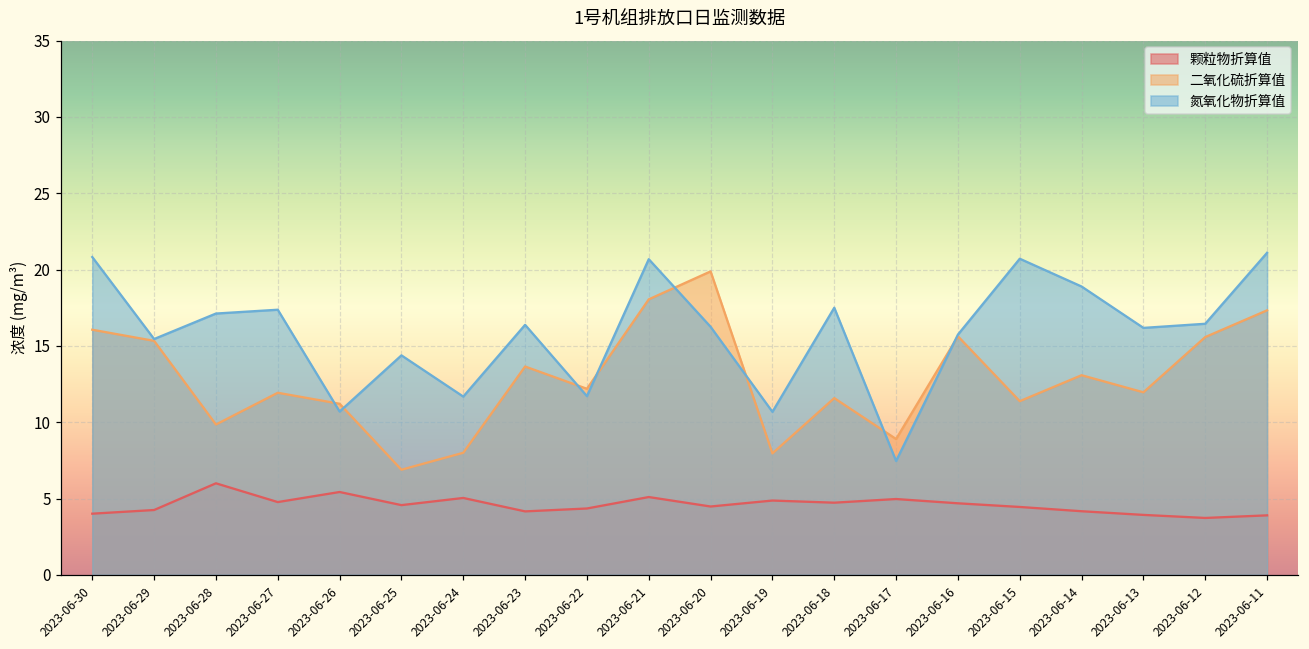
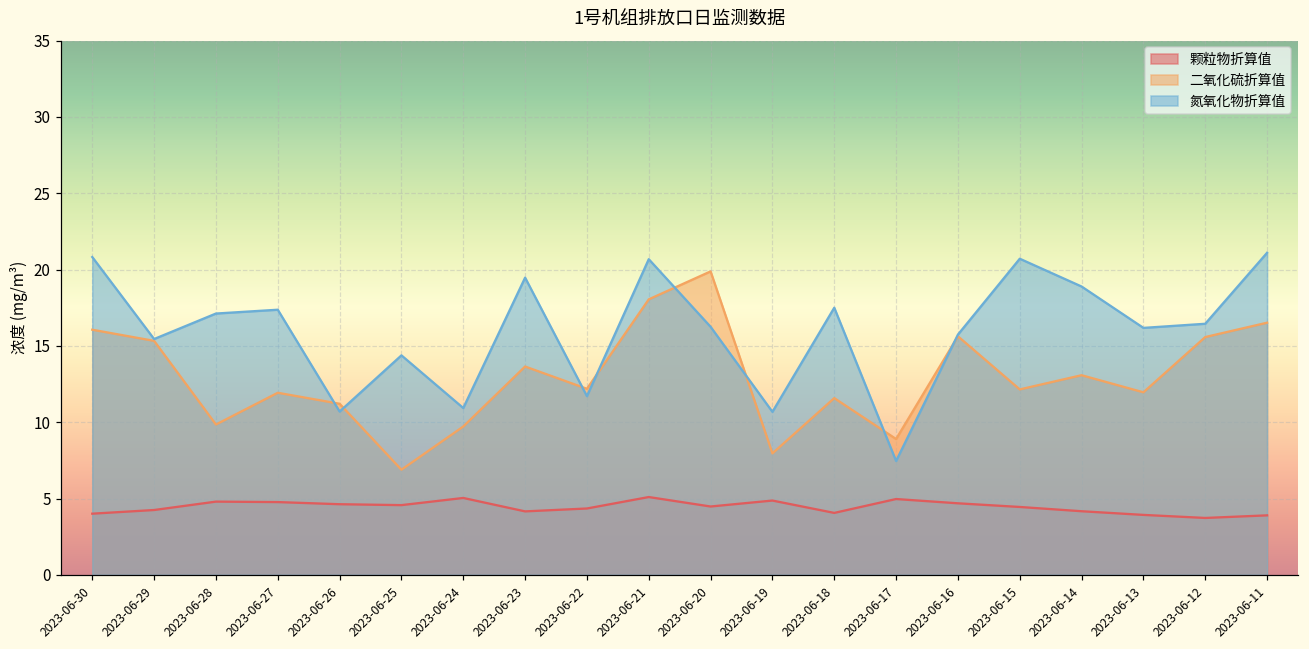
  {
    "颗粒物折算值": {
      "2023-06-30": 4.0,
      "2023-06-29": 4.3,
-     "2023-06-28": 6.0,
+     "2023-06-28": 4.8,
      "2023-06-27": 4.8,
-     "2023-06-26": 5.4,
+     "2023-06-26": 4.6,
      "2023-06-25": 4.6,
      "2023-06-24": 5.0,
      "2023-06-23": 4.2,
      "2023-06-22": 4.4,
      "2023-06-21": 5.1,
      "2023-06-20": 4.5,
      "2023-06-19": 4.9,
-     "2023-06-18": 4.7,
+     "2023-06-18": 4.1,
      "2023-06-17": 5.0,
      "2023-06-16": 4.7,
      "2023-06-15": 4.5,
      "2023-06-14": 4.2,
      "2023-06-13": 3.9,
      "2023-06-12": 3.7,
      "2023-06-11": 3.9
    },
    "二氧化硫折算值": {
      "2023-06-30": 16.1,
      "2023-06-28": 9.9,
      "2023-06-27": 11.9,
      "2023-06-26": 11.2,
      "2023-06-25": 6.9,
-     "2023-06-24": 8.0,
+     "2023-06-24": 9.7,
      "2023-06-23": 13.7,
      "2023-06-22": 12.2,
      "2023-06-21": 18.1,
      "2023-06-20": 19.9,
      "2023-06-19": 8.0,
      "2023-06-18": 11.6,
      "2023-06-17": 8.9,
-     "2023-06-15": 11.4,
+     "2023-06-15": 12.2,
      "2023-06-14": 13.1,
      "2023-06-13": 12.0,
      "2023-06-12": 15.6,
-     "2023-06-11": 17.3
+     "2023-06-11": 16.5
    },
    "氮氧化物折算值": {
      "2023-06-30": 20.8,
      "2023-06-28": 17.1,
      "2023-06-27": 17.4,
      "2023-06-26": 10.7,
      "2023-06-25": 14.4,
-     "2023-06-24": 11.7,
-     "2023-06-23": 16.4,
+     "2023-06-24": 10.9,
+     "2023-06-23": 19.5,
      "2023-06-22": 11.7,
      "2023-06-21": 20.7,
      "2023-06-20": 16.3,
      "2023-06-19": 10.7,
      "2023-06-18": 17.5,
      "2023-06-17": 7.5,
      "2023-06-15": 20.7,
      "2023-06-14": 18.9,
      "2023-06-13": 16.2,
      "2023-06-12": 16.5,
      "2023-06-11": 21.1
    }
  }
